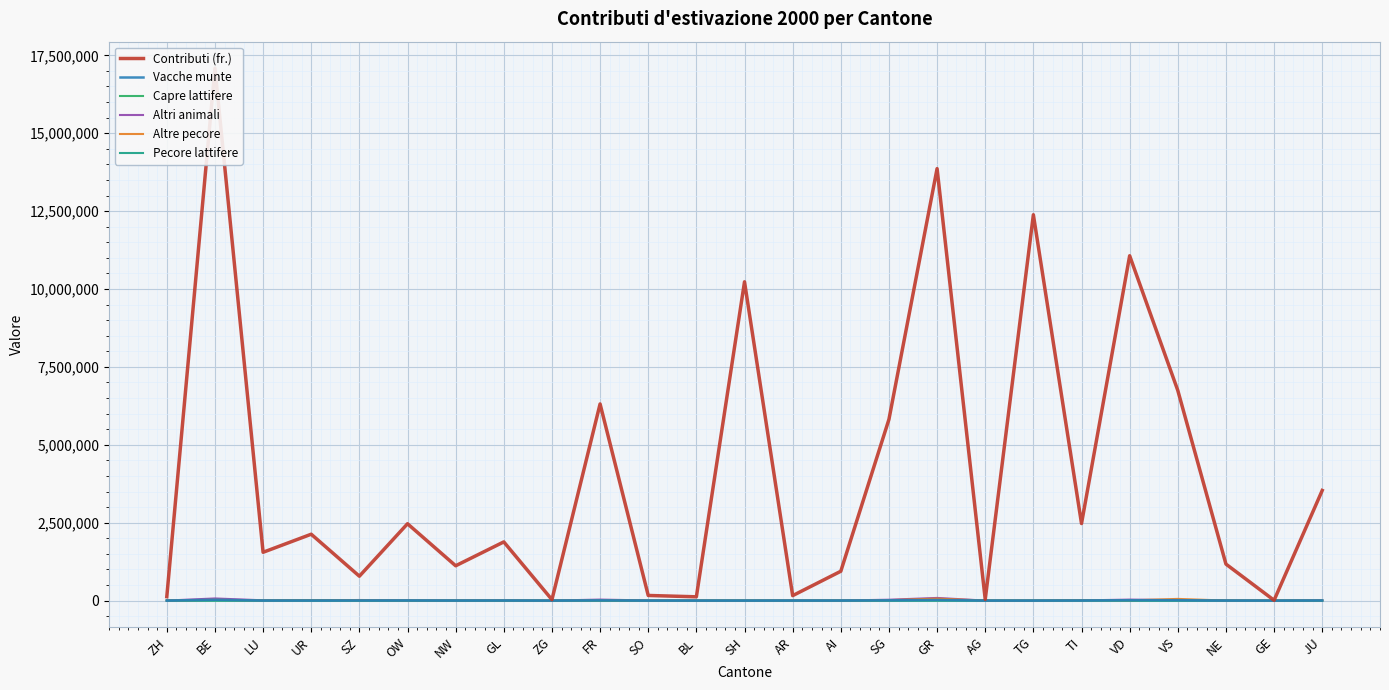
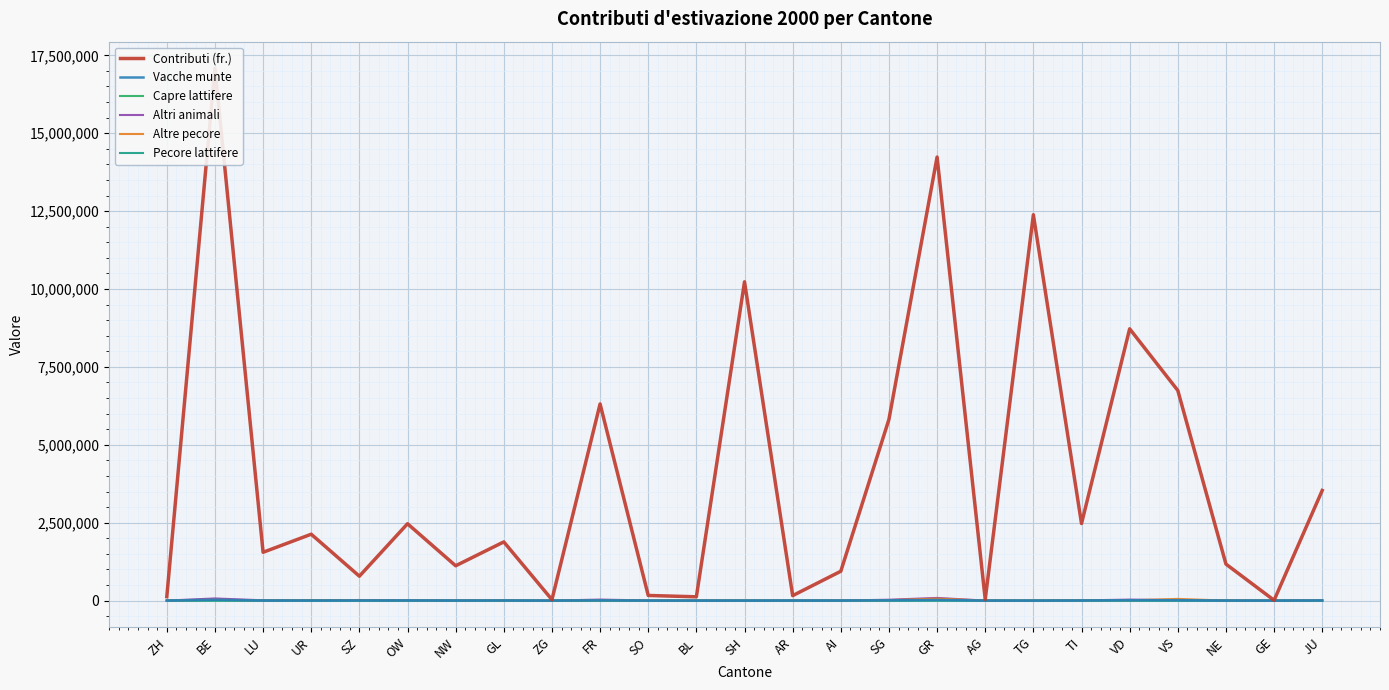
  {
    "Contributi (fr.)": {
      "ZH": "100,000",
      "LU": "1,600,000",
      "UR": "2,100,000",
      "SZ": "800,000",
      "OW": "2,500,000",
      "NW": "1,100,000",
      "GL": "1,900,000",
      "FR": "6,300,000",
      "SO": "200,000",
      "BL": "100,000",
      "SH": "10,200,000",
      "AR": "200,000",
      "AI": "900,000",
      "SG": "5,800,000",
-     "GR": "13,900,000",
+     "GR": "14,200,000",
      "TG": "12,400,000",
      "TI": "2,500,000",
-     "VD": "11,100,000",
+     "VD": "8,700,000",
      "VS": "6,700,000",
      "NE": "1,200,000",
      "JU": "3,500,000"
    }
  }
